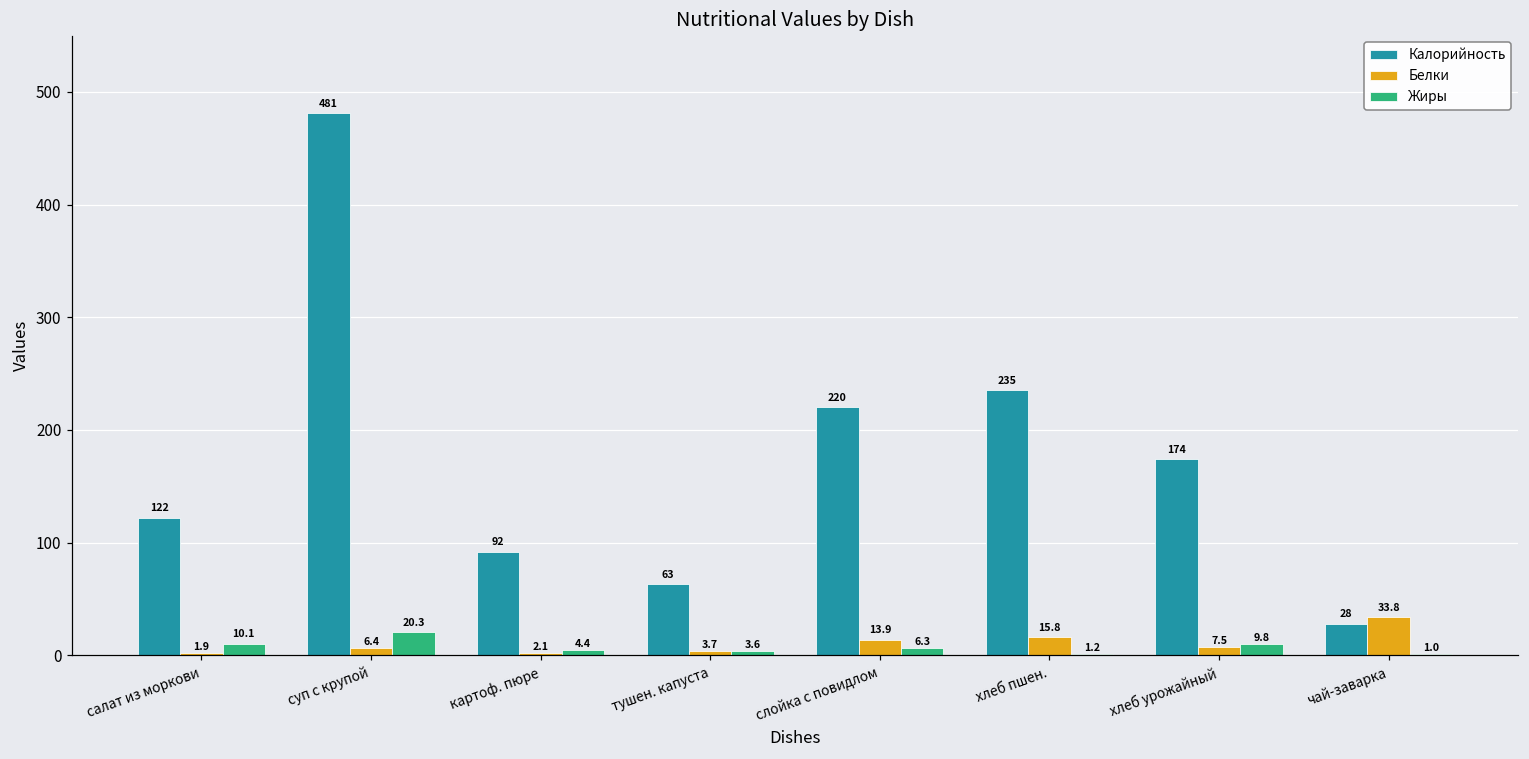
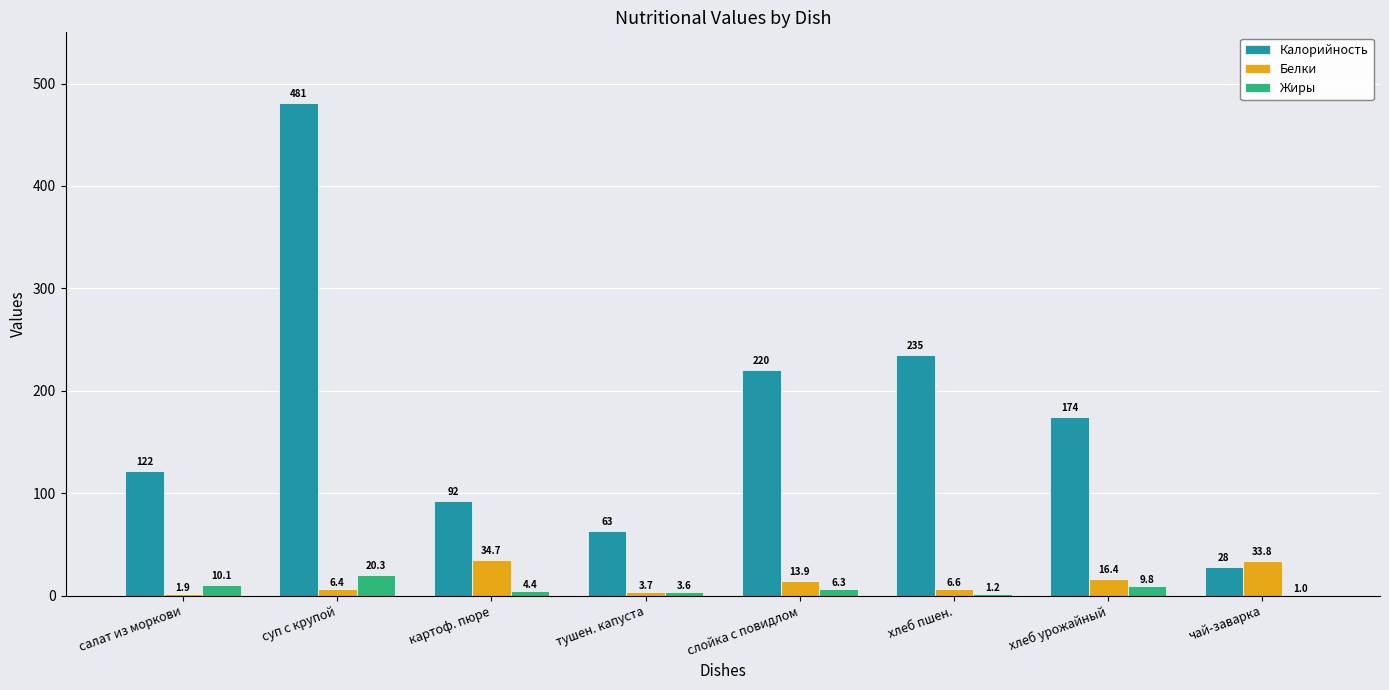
  {
    "Белки": {
      "салат из моркови": 1.9,
      "суп с крупой": 6.4,
-     "картоф. пюре": 2.1,
+     "картоф. пюре": 34.7,
      "тушен. капуста": 3.7,
      "слойка с повидлом": 13.9,
-     "хлеб пшен.": 15.8,
-     "хлеб урожайный": 7.5,
+     "хлеб пшен.": 6.6,
+     "хлеб урожайный": 16.4,
      "чай-заварка": 33.8
    }
  }
